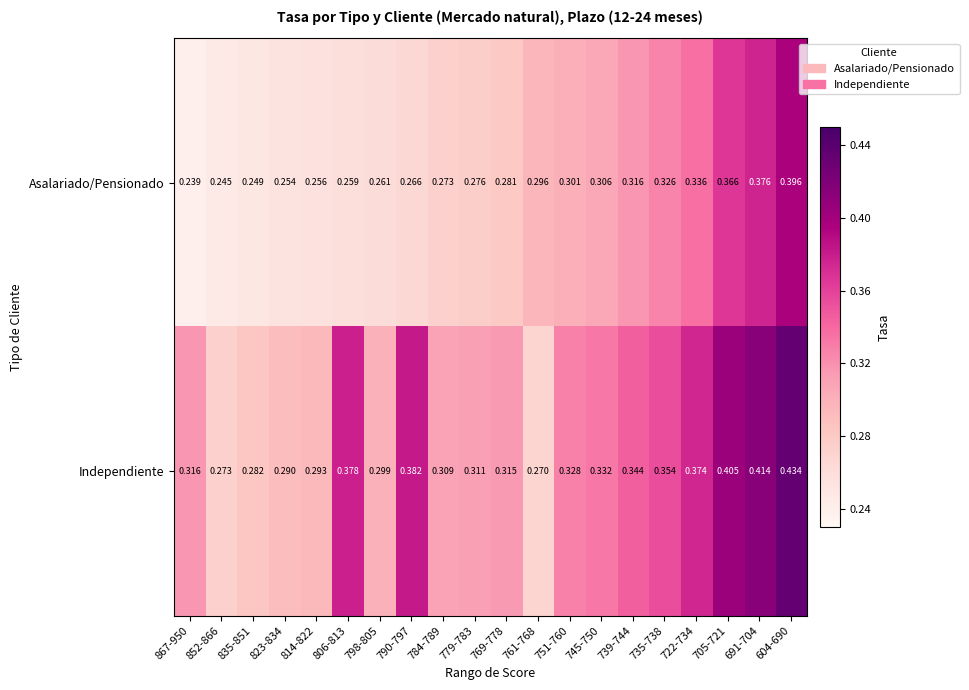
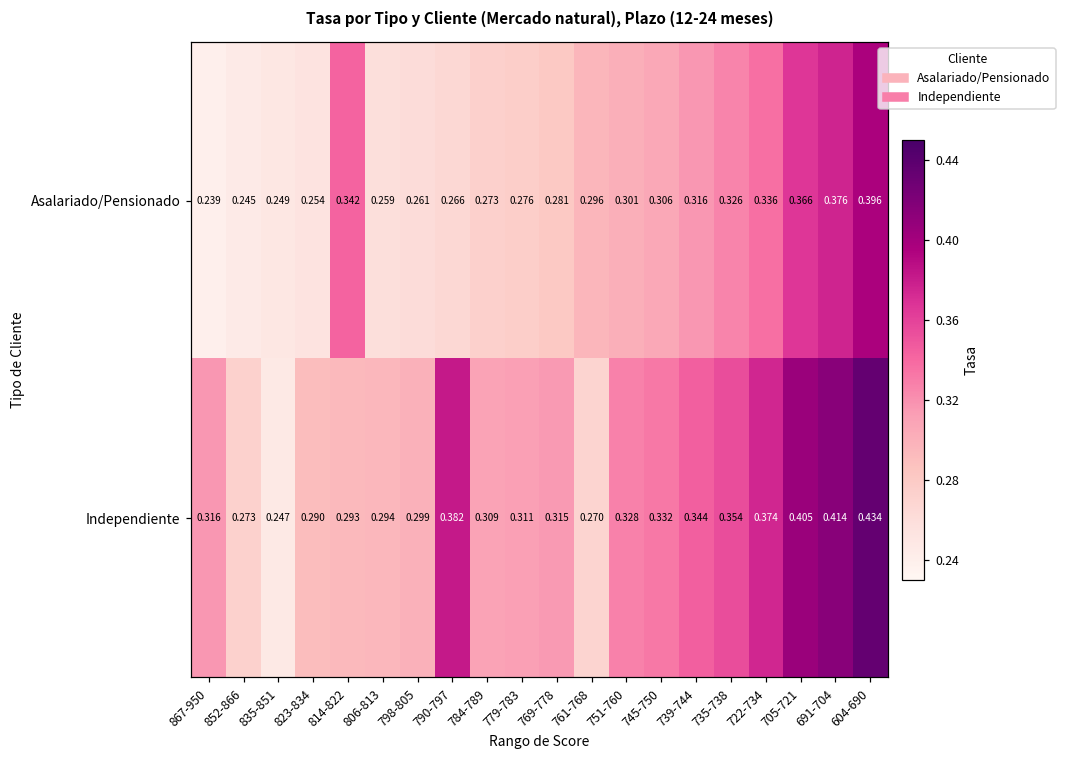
  {
    "Asalariado/Pensionado": {
      "867-950": 0.239,
      "852-866": 0.245,
      "835-851": 0.249,
      "823-834": 0.254,
-     "814-822": 0.256,
+     "814-822": 0.342,
      "806-813": 0.259,
      "798-805": 0.261,
      "790-797": 0.266,
      "784-789": 0.273,
      "779-783": 0.276,
      "769-778": 0.281,
      "761-768": 0.296,
      "751-760": 0.301,
      "745-750": 0.306,
      "739-744": 0.316,
      "735-738": 0.326,
      "722-734": 0.336,
      "705-721": 0.366,
      "691-704": 0.376,
      "604-690": 0.396
    },
    "Independiente": {
      "867-950": 0.316,
      "852-866": 0.273,
-     "835-851": 0.282,
+     "835-851": 0.247,
      "823-834": 0.290,
      "814-822": 0.293,
-     "806-813": 0.378,
+     "806-813": 0.294,
      "798-805": 0.299,
      "790-797": 0.382,
      "784-789": 0.309,
      "779-783": 0.311,
      "769-778": 0.315,
      "761-768": 0.270,
      "751-760": 0.328,
      "745-750": 0.332,
      "739-744": 0.344,
      "735-738": 0.354,
      "722-734": 0.374,
      "705-721": 0.405,
      "691-704": 0.414,
      "604-690": 0.434
    }
  }
